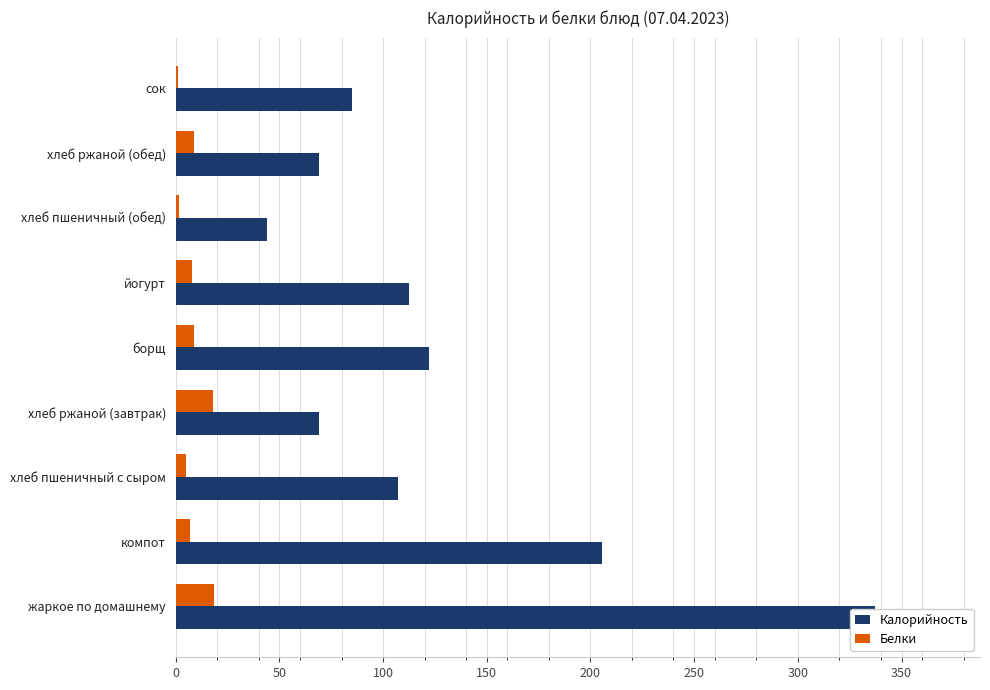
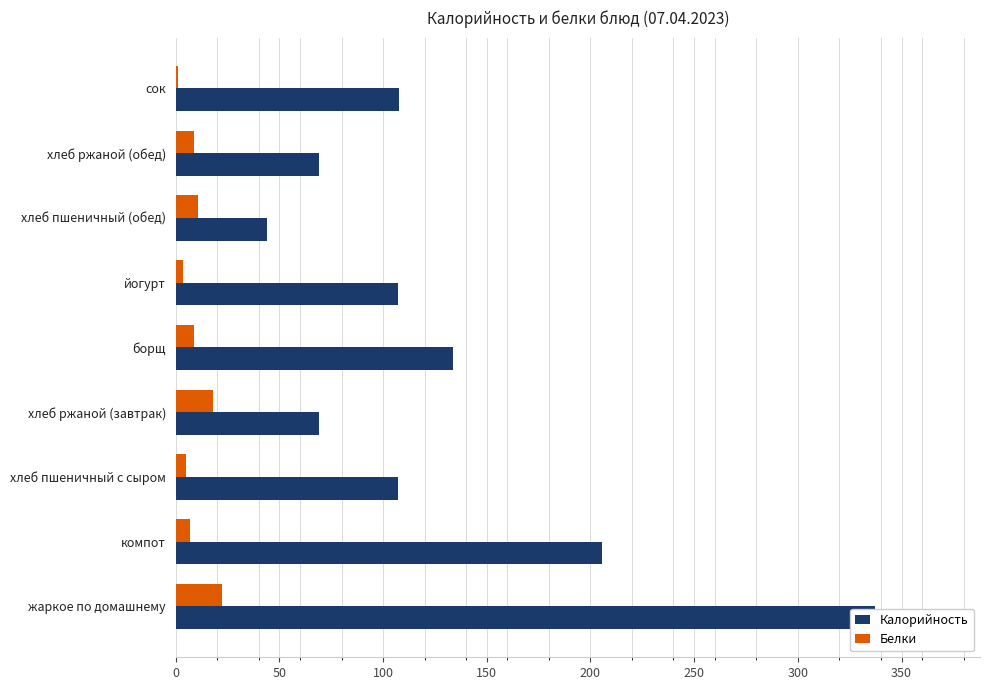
  {
    "Калорийность": {
-     "сок": 85,
+     "сок": 108,
      "хлеб ржаной (обед)": 69,
      "хлеб пшеничный (обед)": 44,
-     "йогурт": 113,
-     "борщ": 122,
+     "йогурт": 107,
+     "борщ": 134,
      "хлеб ржаной (завтрак)": 69,
      "хлеб пшеничный с сыром": 107,
      "компот": 206
    },
    "Белки": {
      "хлеб ржаной (обед)": 9,
-     "хлеб пшеничный (обед)": 2,
-     "йогурт": 8,
+     "хлеб пшеничный (обед)": 11,
+     "йогурт": 4,
      "борщ": 9,
      "хлеб ржаной (завтрак)": 18,
      "хлеб пшеничный с сыром": 5,
      "компот": 7,
-     "жаркое по домашнему": 19
+     "жаркое по домашнему": 22
    }
  }
